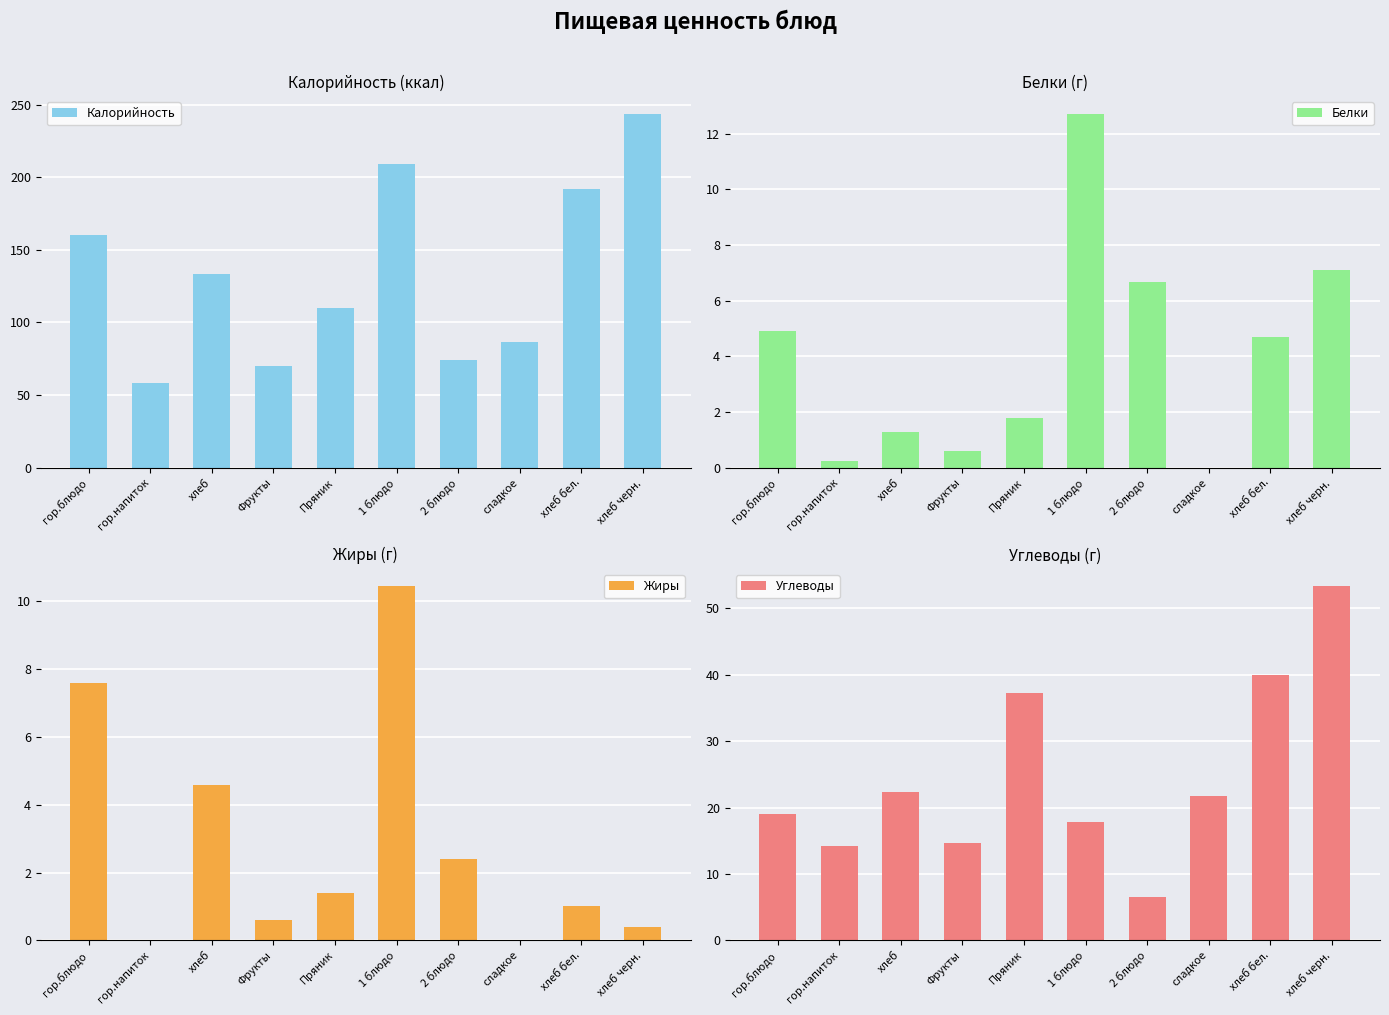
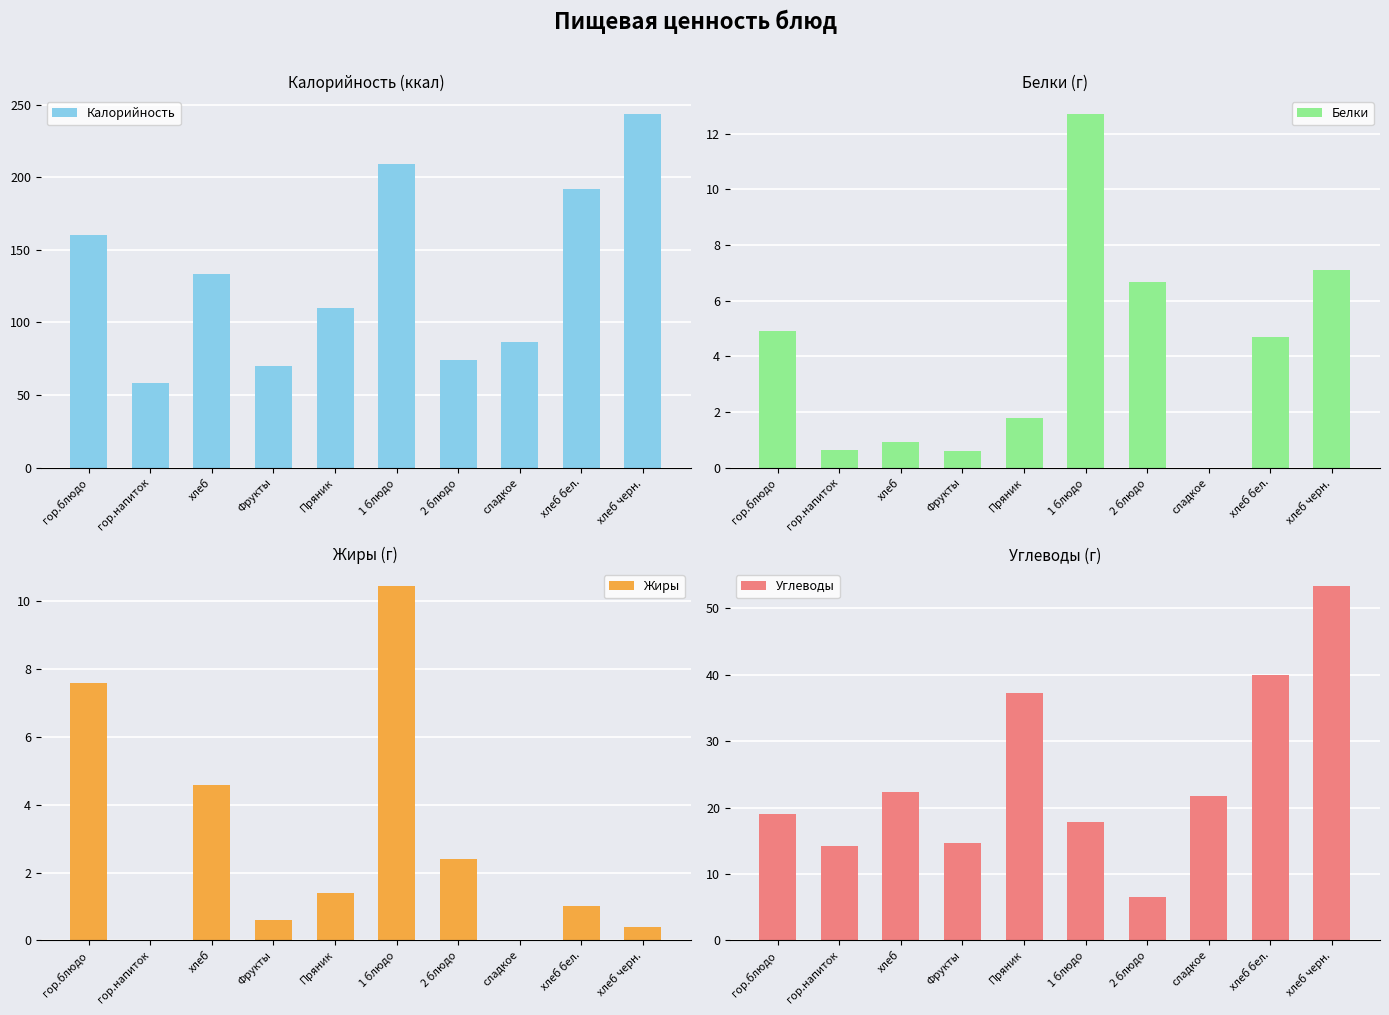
  {
    "Калорийность (ккал)": {
      "гор.блюдо": 160,
      "гор.напиток": 58,
      "хлеб": 134,
      "Фрукты": 70,
      "Пряник": 110,
      "1 блюдо": 209,
      "2 блюдо": 74,
      "сладкое": 86,
      "хлеб бел.": 192,
      "хлеб черн.": 244
    },
    "Белки (г)": {
      "гор.блюдо": 4.9,
-     "гор.напиток": 0.3,
-     "хлеб": 1.3,
+     "гор.напиток": 0.6,
+     "хлеб": 0.9,
      "Фрукты": 0.6,
      "Пряник": 1.8,
      "1 блюдо": 12.7,
      "2 блюдо": 6.7,
      "сладкое": 0.0,
      "хлеб бел.": 4.7,
      "хлеб черн.": 7.1
    },
    "Жиры (г)": {
      "гор.блюдо": 7.6,
      "хлеб": 4.6,
      "Фрукты": 0.6,
      "Пряник": 1.4,
      "1 блюдо": 10.4,
      "2 блюдо": 2.4,
      "сладкое": 0.0,
      "хлеб бел.": 1.0,
      "хлеб черн.": 0.4
    },
    "Углеводы (г)": {
      "гор.блюдо": 19,
      "гор.напиток": 14,
      "хлеб": 22,
      "Фрукты": 15,
      "Пряник": 37,
      "1 блюдо": 18,
      "2 блюдо": 7,
      "сладкое": 22,
      "хлеб бел.": 40,
      "хлеб черн.": 53
    }
  }
